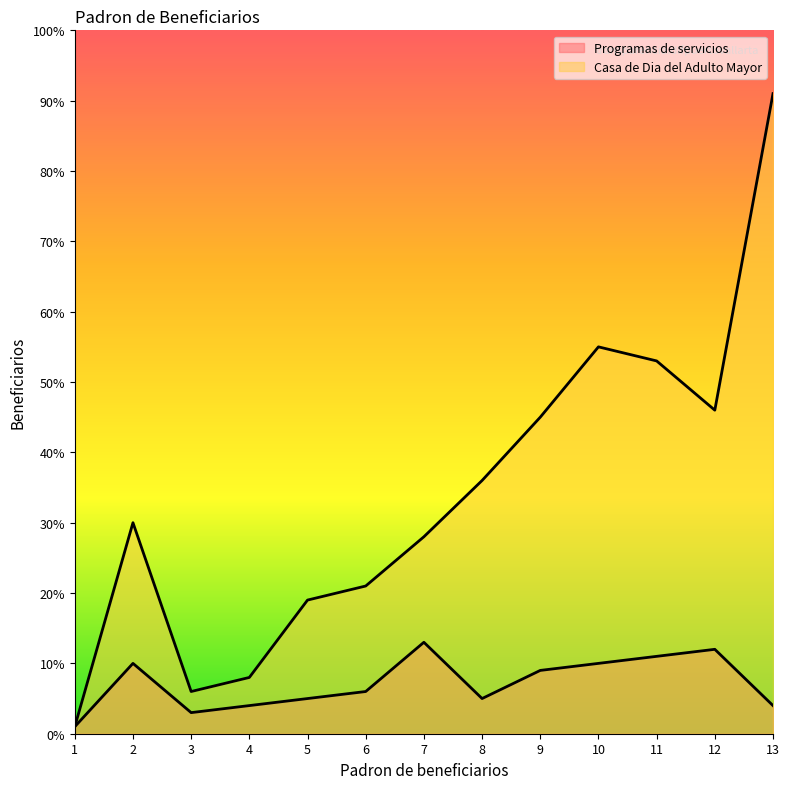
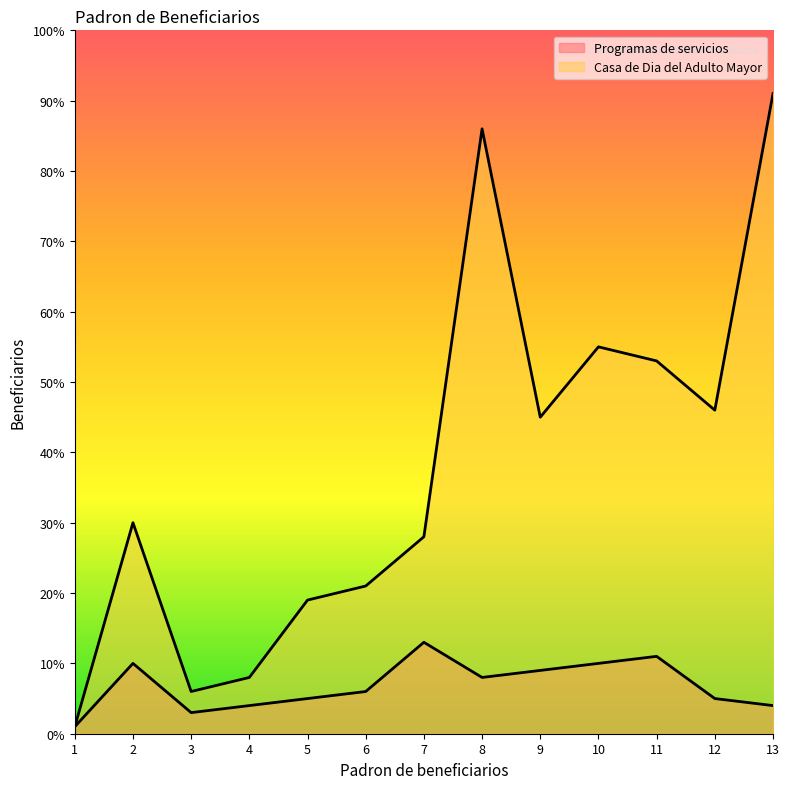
  {
    "Programas de servicios": {
      "2": "10%",
      "3": "3%",
      "4": "4%",
      "5": "5%",
      "6": "6%",
      "7": "13%",
-     "8": "5%",
+     "8": "8%",
      "9": "9%",
      "10": "10%",
      "11": "11%",
-     "12": "12%",
+     "12": "5%",
      "13": "4%"
    },
    "Casa de Dia del Adulto Mayor": {
      "2": "30%",
      "3": "6%",
      "4": "8%",
      "5": "19%",
      "6": "21%",
      "7": "28%",
-     "8": "36%",
+     "8": "86%",
      "9": "45%",
      "10": "55%",
      "11": "53%",
      "12": "46%",
      "13": "91%"
    }
  }
